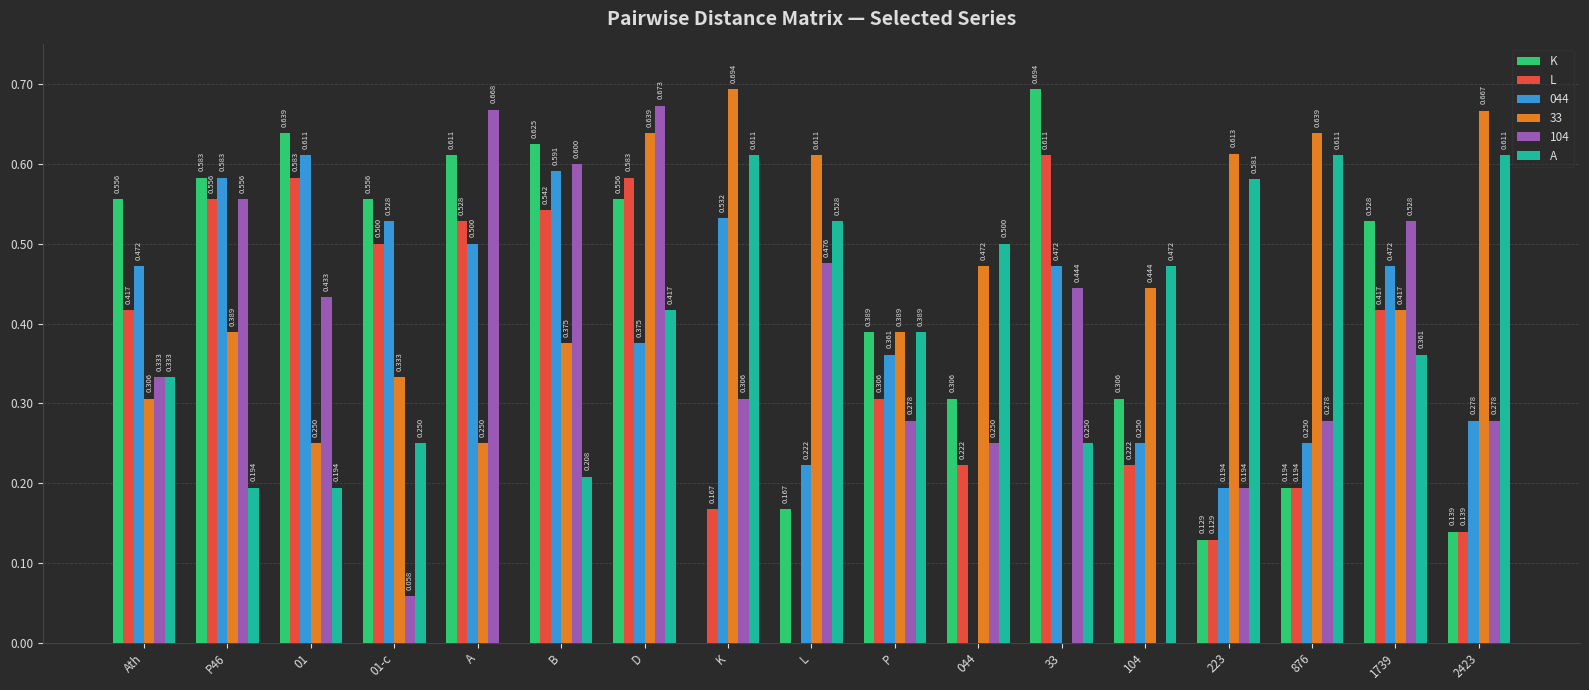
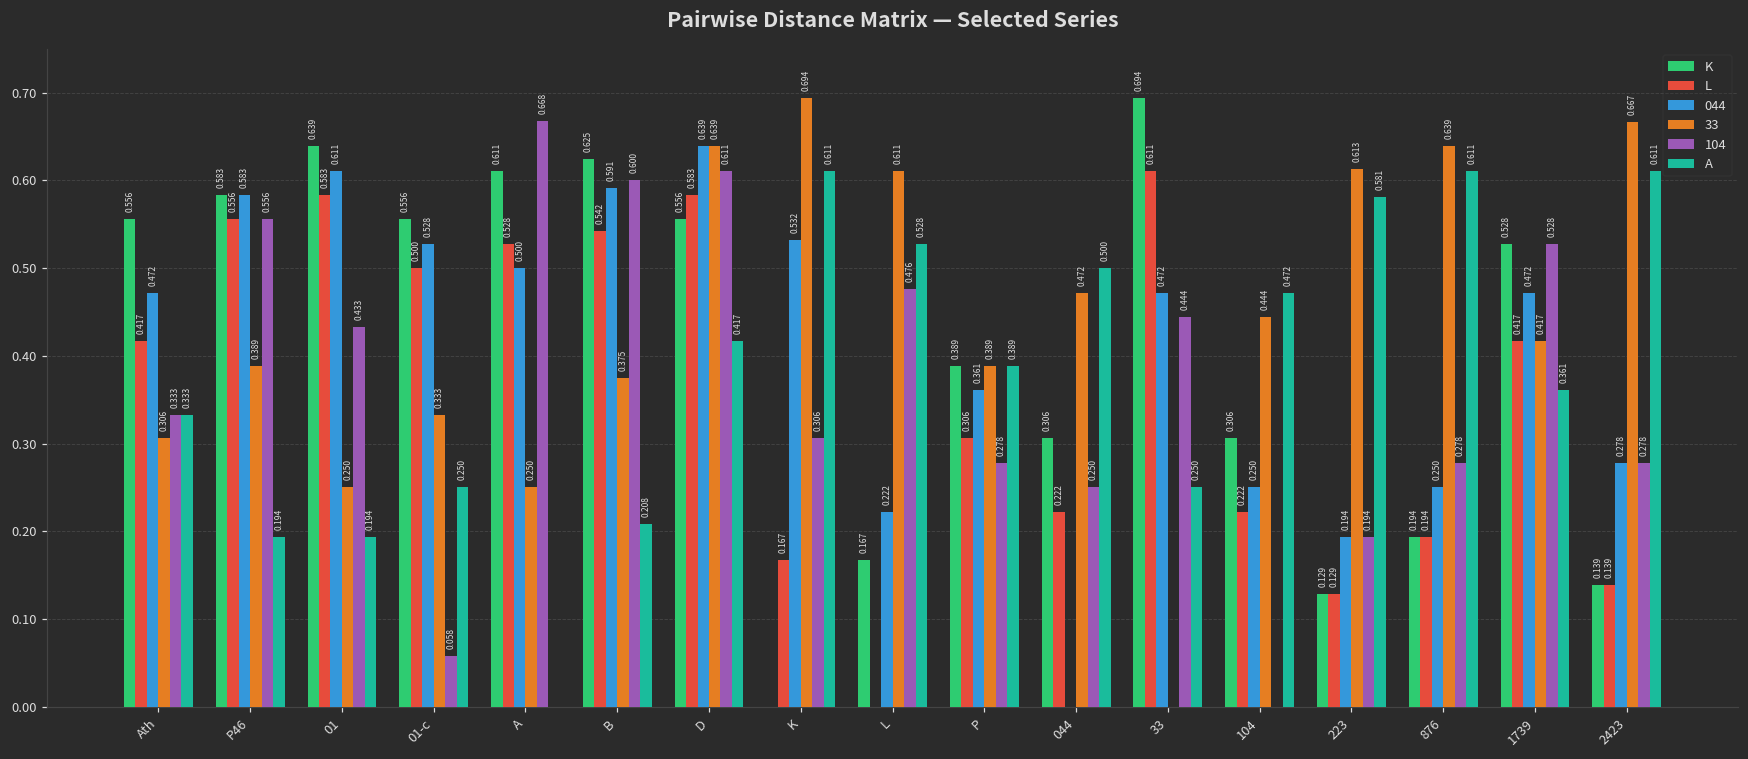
  {
    "044": {
      "Ath": 0.472,
      "P46": 0.583,
      "01": 0.611,
      "01-c": 0.528,
      "A": 0.500,
      "B": 0.591,
-     "D": 0.375,
+     "D": 0.639,
      "K": 0.532,
      "L": 0.222,
      "P": 0.361,
      "33": 0.472,
      "104": 0.250,
      "223": 0.194,
      "876": 0.250,
      "1739": 0.472,
      "2423": 0.278
    },
    "104": {
      "Ath": 0.333,
      "P46": 0.556,
      "01": 0.433,
      "01-c": 0.058,
      "A": 0.668,
      "B": 0.600,
-     "D": 0.673,
+     "D": 0.611,
      "K": 0.306,
      "L": 0.476,
      "P": 0.278,
      "044": 0.250,
      "33": 0.444,
      "223": 0.194,
      "876": 0.278,
      "1739": 0.528,
      "2423": 0.278
    }
  }
